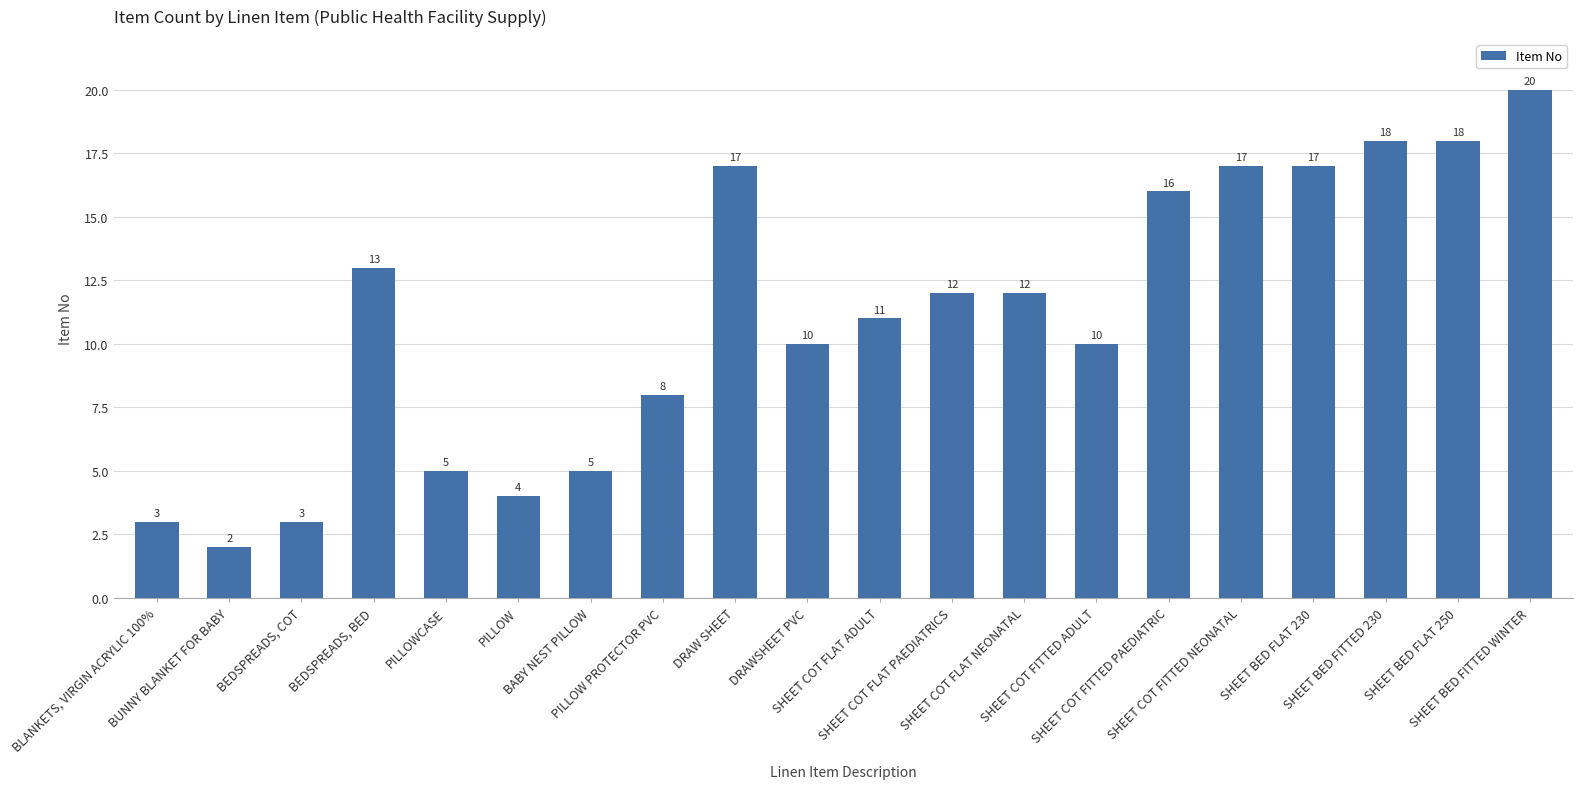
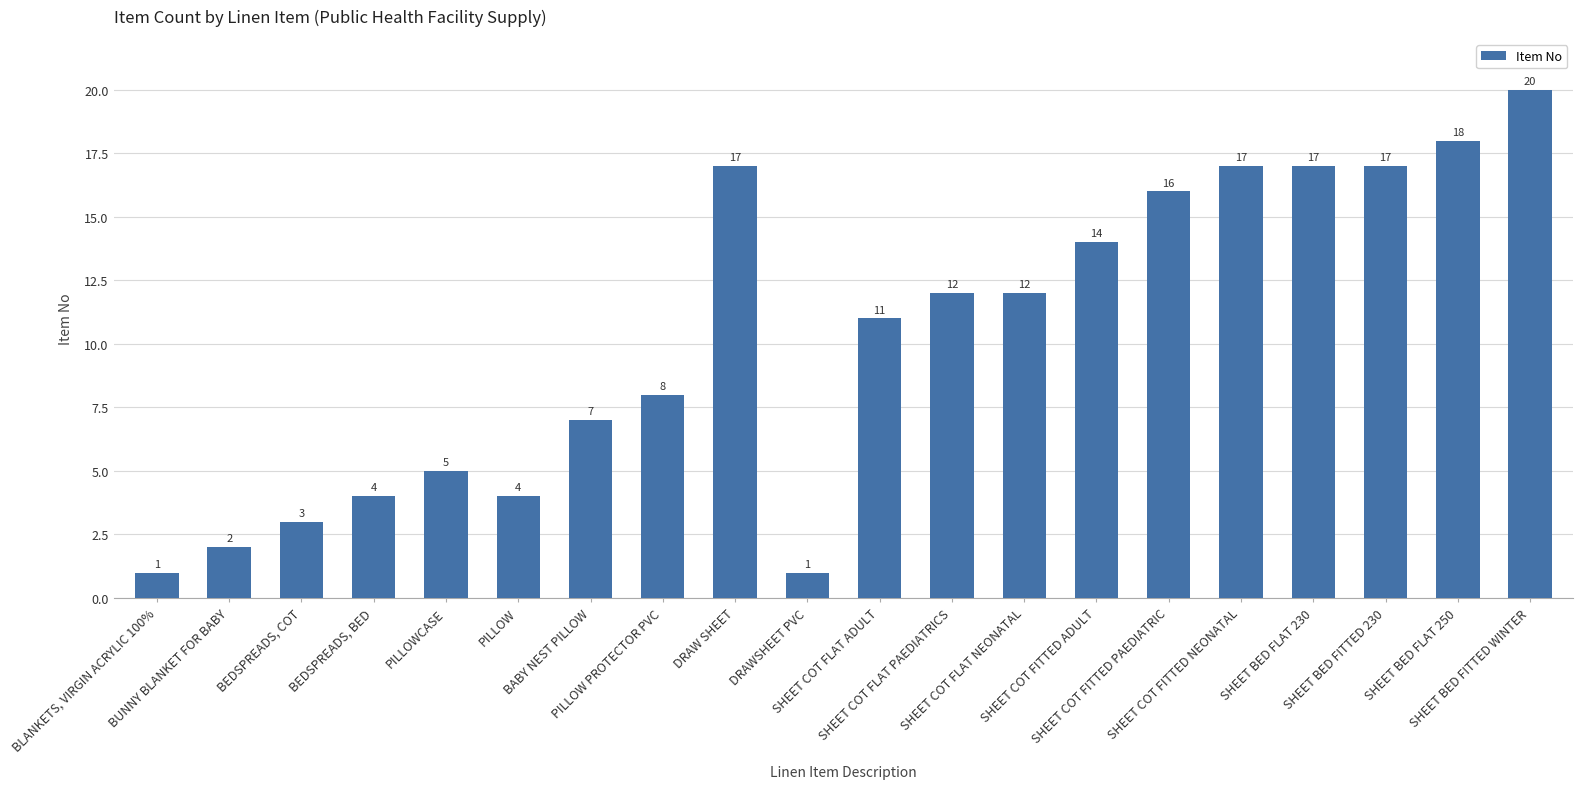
  {
-   "BLANKETS, VIRGIN ACRYLIC 100%": 3,
+   "BLANKETS, VIRGIN ACRYLIC 100%": 1,
    "BUNNY BLANKET FOR BABY": 2,
    "BEDSPREADS, COT": 3,
-   "BEDSPREADS, BED": 13,
+   "BEDSPREADS, BED": 4,
    "PILLOWCASE": 5,
    "PILLOW": 4,
-   "BABY NEST PILLOW": 5,
+   "BABY NEST PILLOW": 7,
    "PILLOW PROTECTOR PVC": 8,
    "DRAW SHEET": 17,
-   "DRAWSHEET PVC": 10,
+   "DRAWSHEET PVC": 1,
    "SHEET COT FLAT ADULT": 11,
    "SHEET COT FLAT PAEDIATRICS": 12,
    "SHEET COT FLAT NEONATAL": 12,
-   "SHEET COT FITTED ADULT": 10,
+   "SHEET COT FITTED ADULT": 14,
    "SHEET COT FITTED PAEDIATRIC": 16,
    "SHEET COT FITTED NEONATAL": 17,
    "SHEET BED FLAT 230": 17,
-   "SHEET BED FITTED 230": 18,
+   "SHEET BED FITTED 230": 17,
    "SHEET BED FLAT 250": 18,
    "SHEET BED FITTED WINTER": 20
  }
